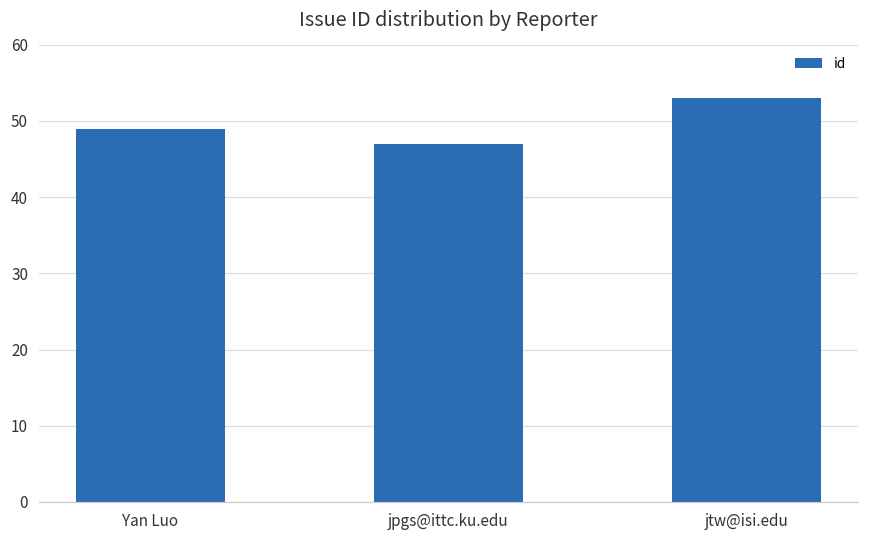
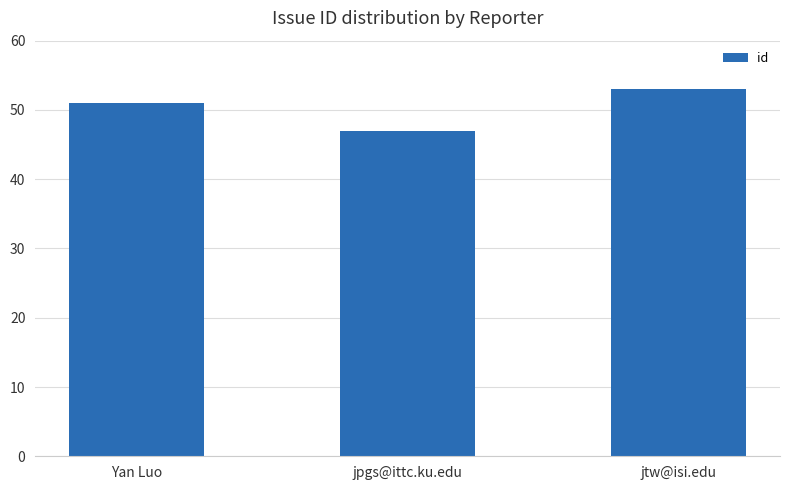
  {
-   "Yan Luo": 49,
+   "Yan Luo": 51,
    "jpgs@ittc.ku.edu": 47,
    "jtw@isi.edu": 53
  }
